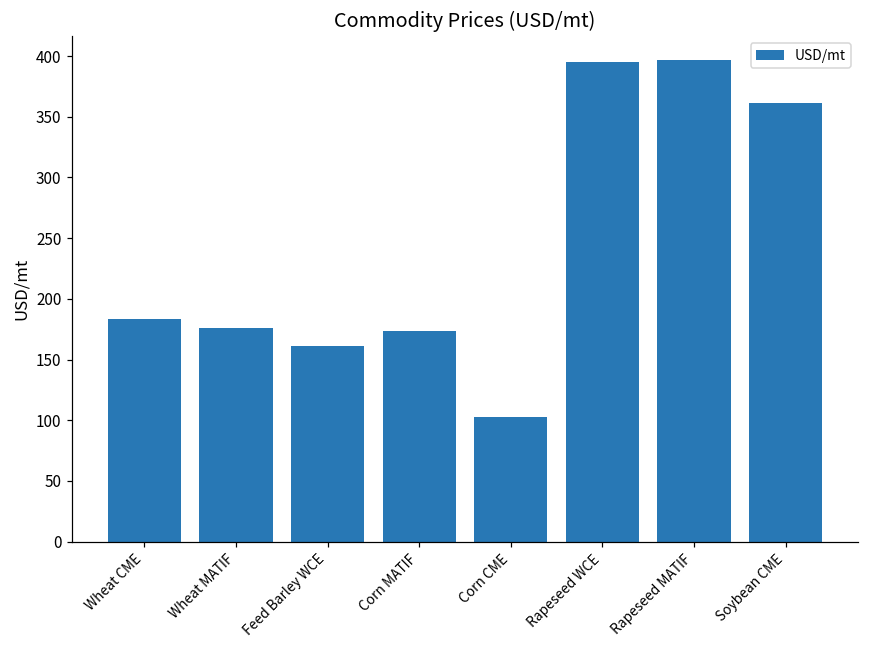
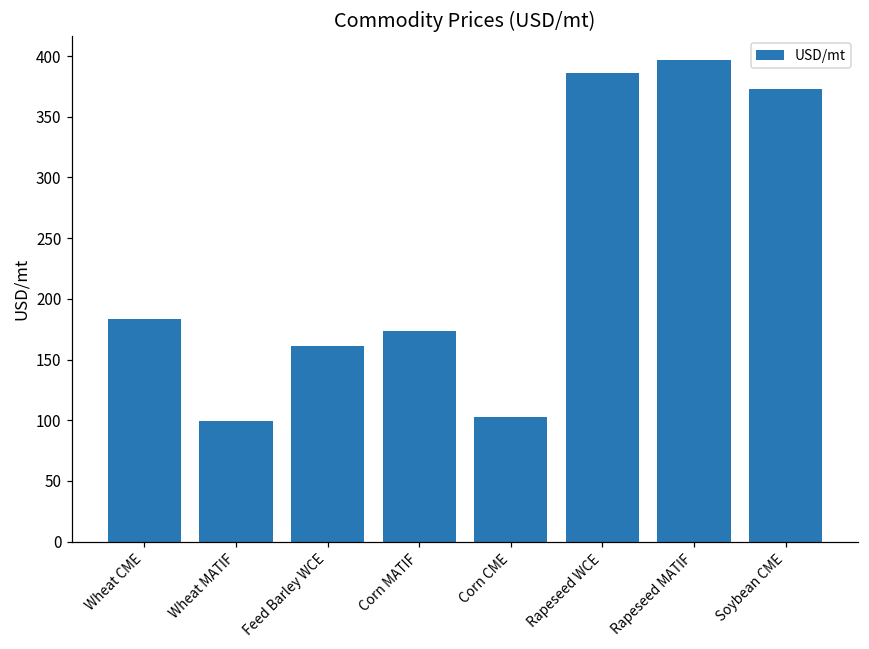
  {
    "Wheat CME": 183,
-   "Wheat MATIF": 176,
+   "Wheat MATIF": 100,
    "Feed Barley WCE": 161,
    "Corn MATIF": 173,
    "Corn CME": 102,
-   "Rapeseed WCE": 395,
+   "Rapeseed WCE": 386,
    "Rapeseed MATIF": 397,
-   "Soybean CME": 362
+   "Soybean CME": 373
  }
